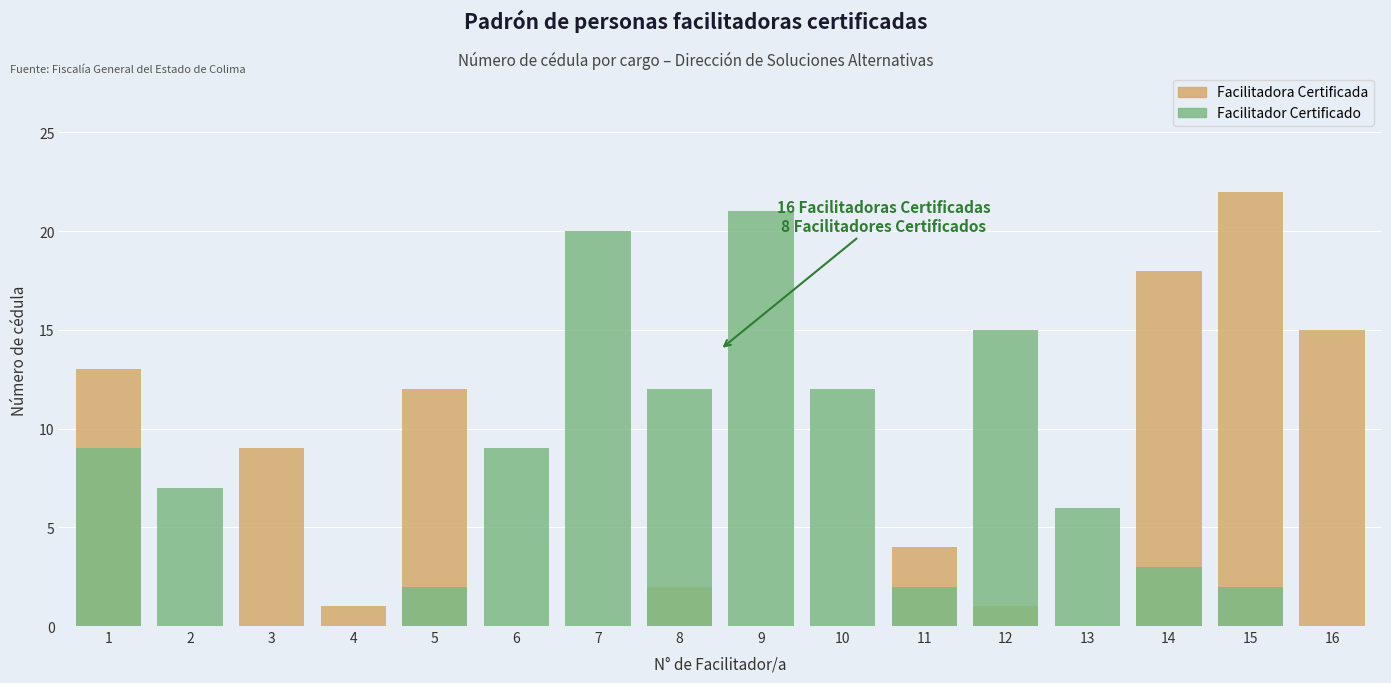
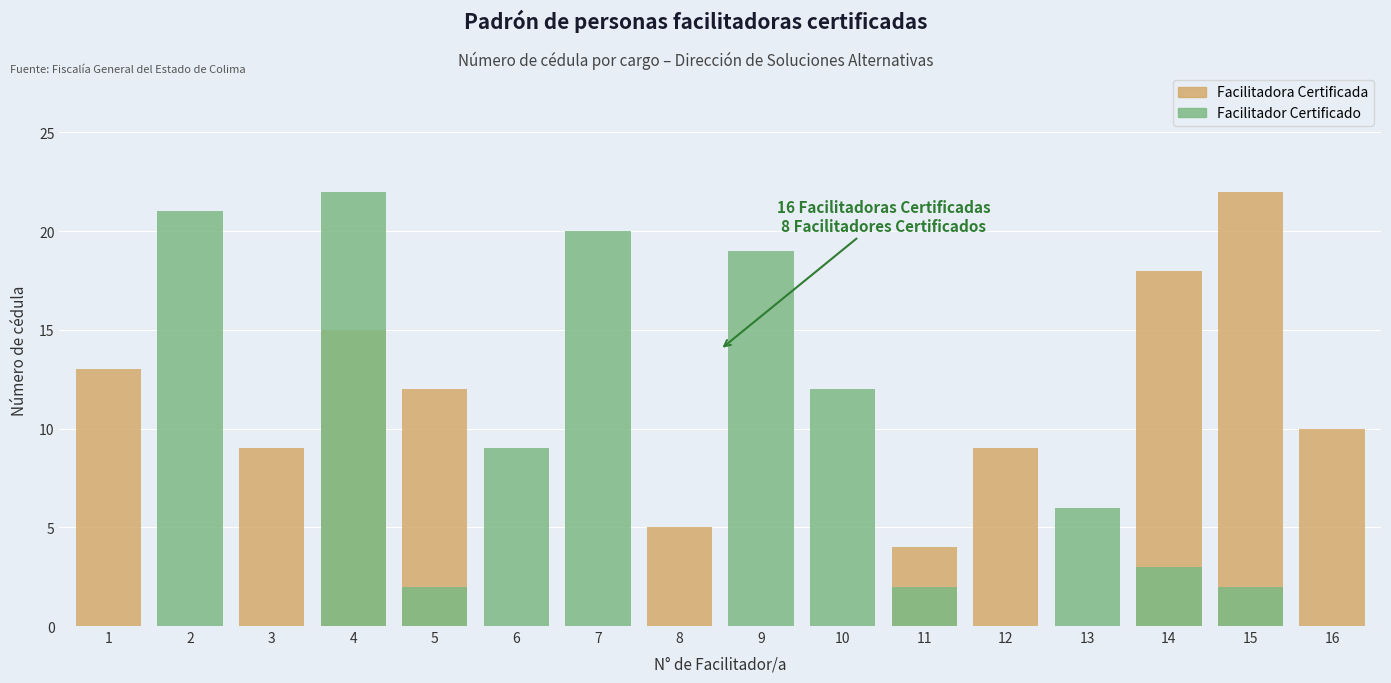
  {
    "Facilitadora Certificada": {
      "1": 13,
      "2": 0,
      "3": 9,
-     "4": 1,
+     "4": 15,
      "5": 12,
      "6": 0,
      "7": 0,
-     "8": 2,
+     "8": 5,
      "9": 0,
      "10": 0,
      "11": 4,
-     "12": 1,
+     "12": 9,
      "13": 0,
      "14": 18,
      "15": 22,
-     "16": 15
+     "16": 10
    },
    "Facilitador Certificado": {
-     "1": 9,
-     "2": 7,
+     "1": 0,
+     "2": 21,
      "3": 0,
-     "4": 0,
+     "4": 22,
      "6": 9,
      "7": 20,
-     "8": 12,
-     "9": 21,
+     "8": 0,
+     "9": 19,
      "10": 12,
-     "12": 15,
+     "12": 0,
      "13": 6,
      "16": 0
    }
  }
